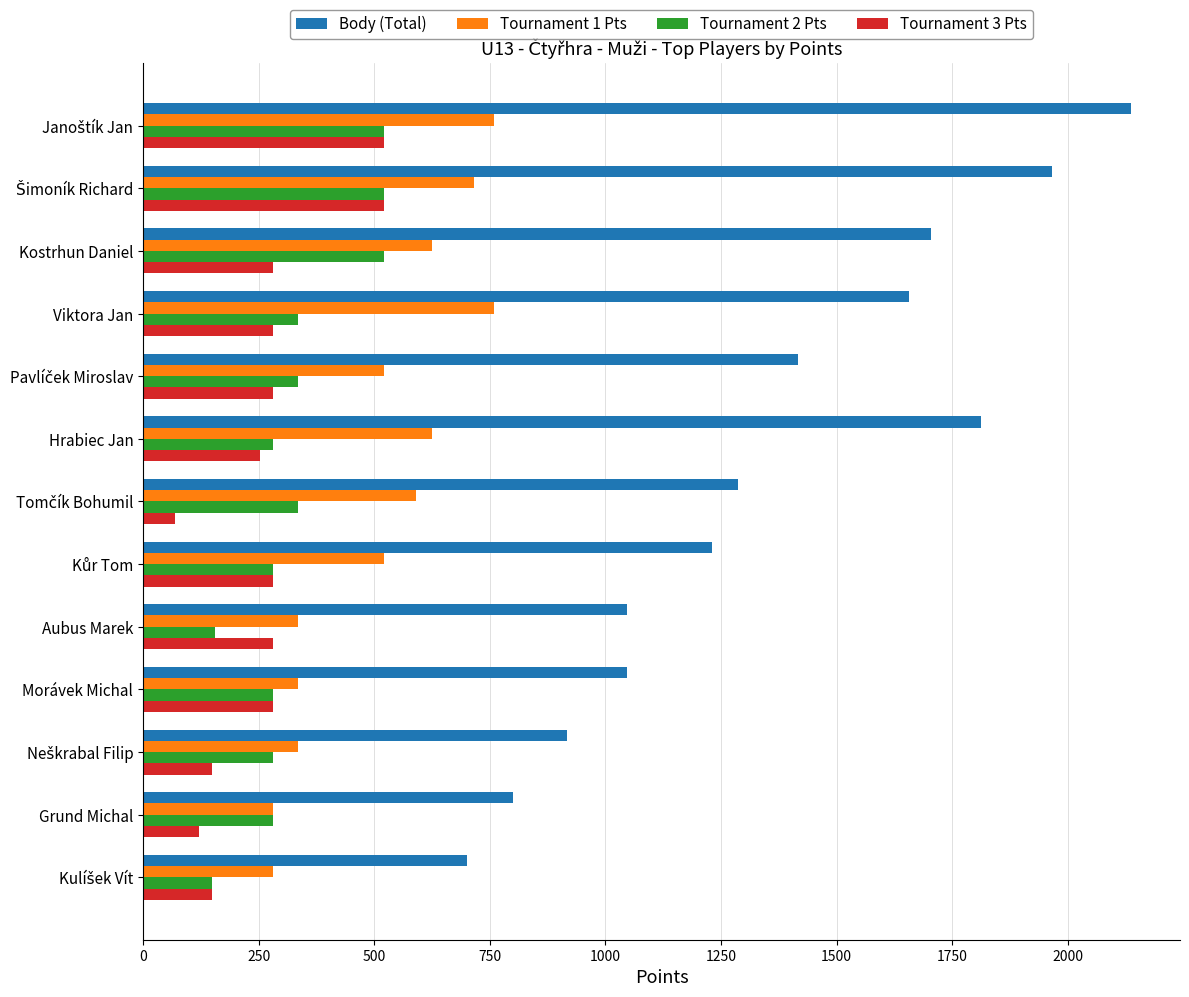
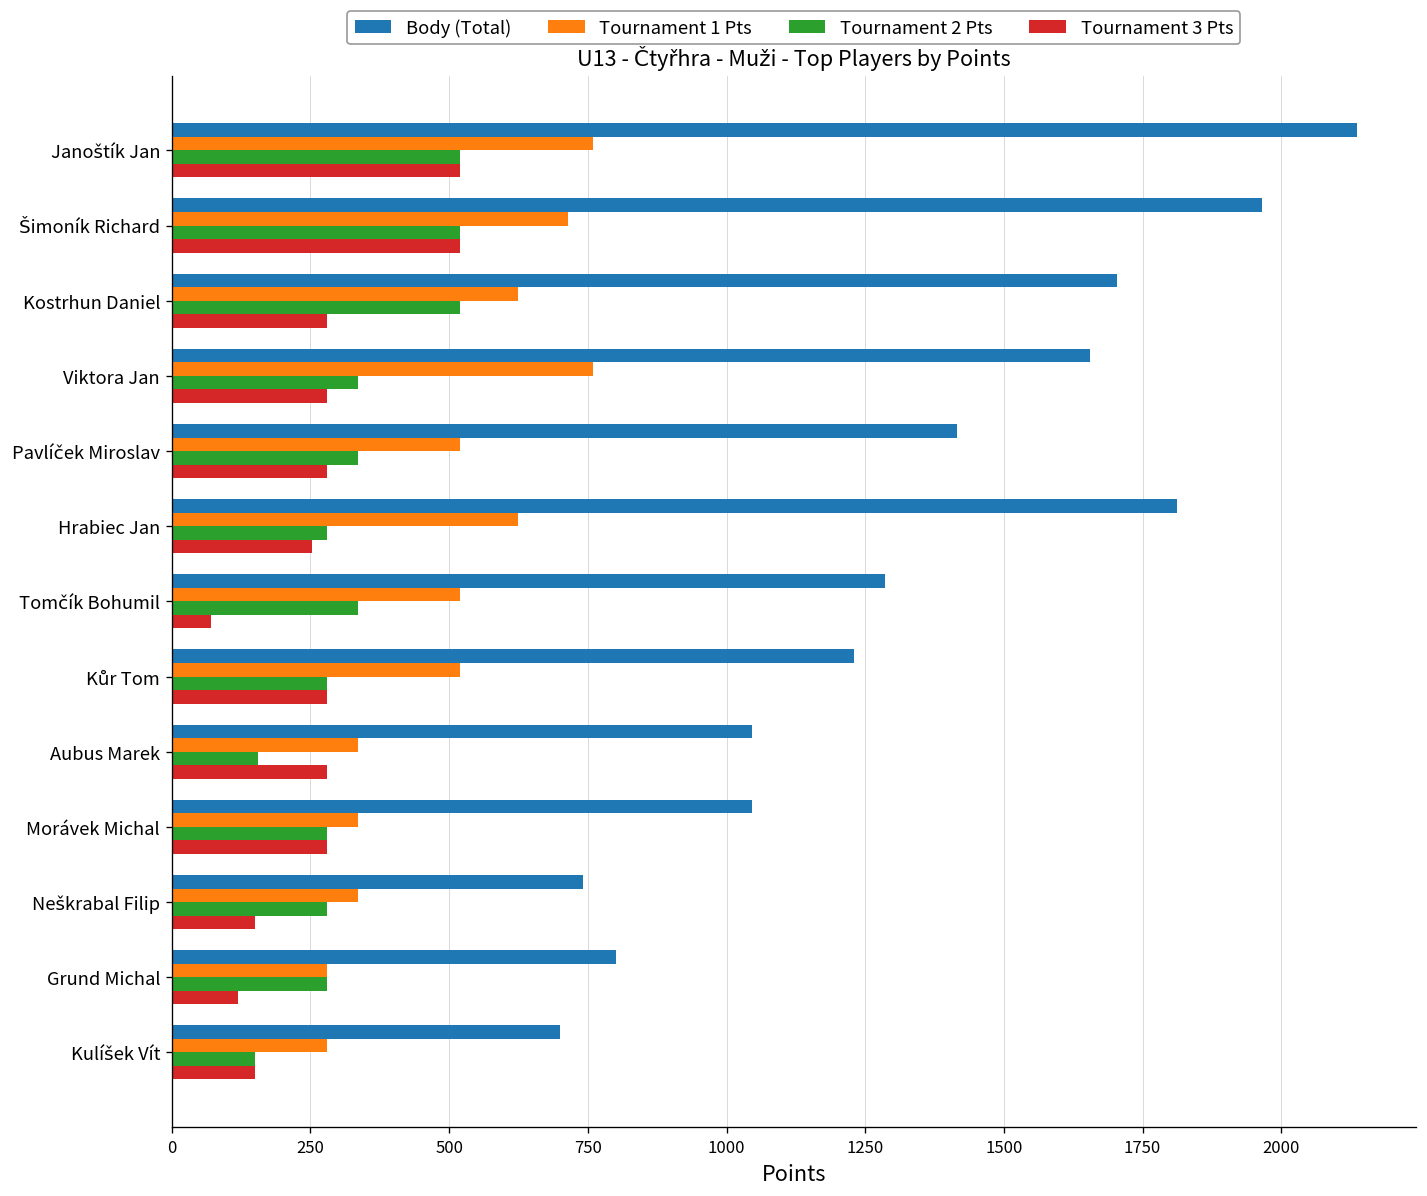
  {
    "Body (Total)": {
      "Janoštík Jan": 2140,
      "Šimoník Richard": 1970,
      "Kostrhun Daniel": 1700,
      "Viktora Jan": 1660,
      "Pavlíček Miroslav": 1420,
      "Hrabiec Jan": 1810,
      "Tomčík Bohumil": 1290,
      "Kůr Tom": 1230,
      "Aubus Marek": 1050,
      "Morávek Michal": 1050,
-     "Neškrabal Filip": 920,
+     "Neškrabal Filip": 740,
      "Grund Michal": 800,
      "Kulíšek Vít": 700
    },
    "Tournament 1 Pts": {
      "Janoštík Jan": 760,
      "Šimoník Richard": 720,
      "Kostrhun Daniel": 620,
      "Viktora Jan": 760,
      "Pavlíček Miroslav": 520,
      "Hrabiec Jan": 620,
-     "Tomčík Bohumil": 590,
+     "Tomčík Bohumil": 520,
      "Kůr Tom": 520,
      "Aubus Marek": 340,
      "Morávek Michal": 340,
      "Neškrabal Filip": 340,
      "Grund Michal": 280,
      "Kulíšek Vít": 280
    },
    "Tournament 2 Pts": {
      "Janoštík Jan": 520,
      "Šimoník Richard": 520,
      "Kostrhun Daniel": 520,
      "Viktora Jan": 340,
      "Pavlíček Miroslav": 340,
      "Hrabiec Jan": 280,
      "Tomčík Bohumil": 340,
      "Kůr Tom": 280,
      "Aubus Marek": 160,
      "Morávek Michal": 280,
      "Neškrabal Filip": 280,
      "Grund Michal": 280,
      "Kulíšek Vít": 150
    },
    "Tournament 3 Pts": {
      "Janoštík Jan": 520,
      "Šimoník Richard": 520,
      "Kostrhun Daniel": 280,
      "Viktora Jan": 280,
      "Pavlíček Miroslav": 280,
      "Hrabiec Jan": 250,
      "Tomčík Bohumil": 70,
      "Kůr Tom": 280,
      "Aubus Marek": 280,
      "Morávek Michal": 280,
      "Neškrabal Filip": 150,
      "Grund Michal": 120,
      "Kulíšek Vít": 150
    }
  }
